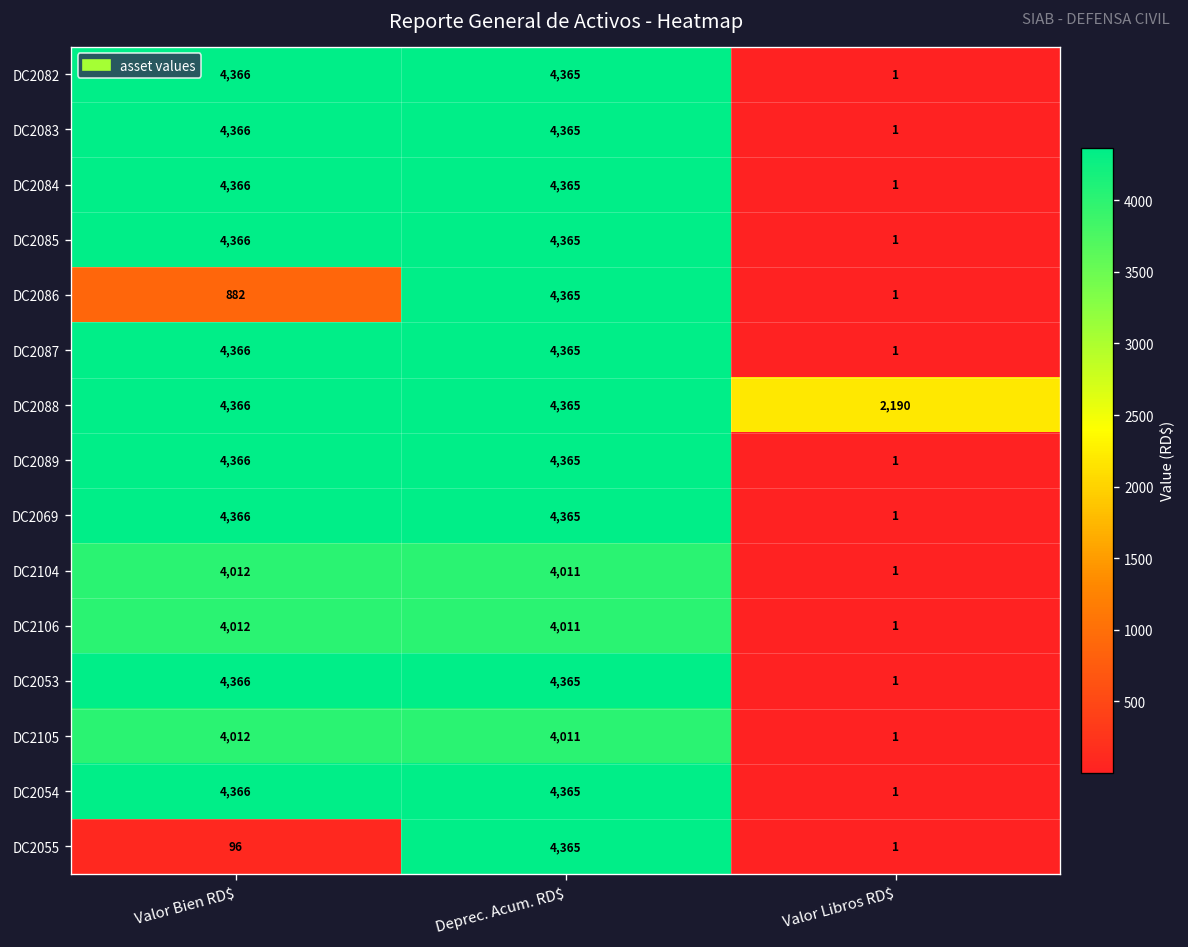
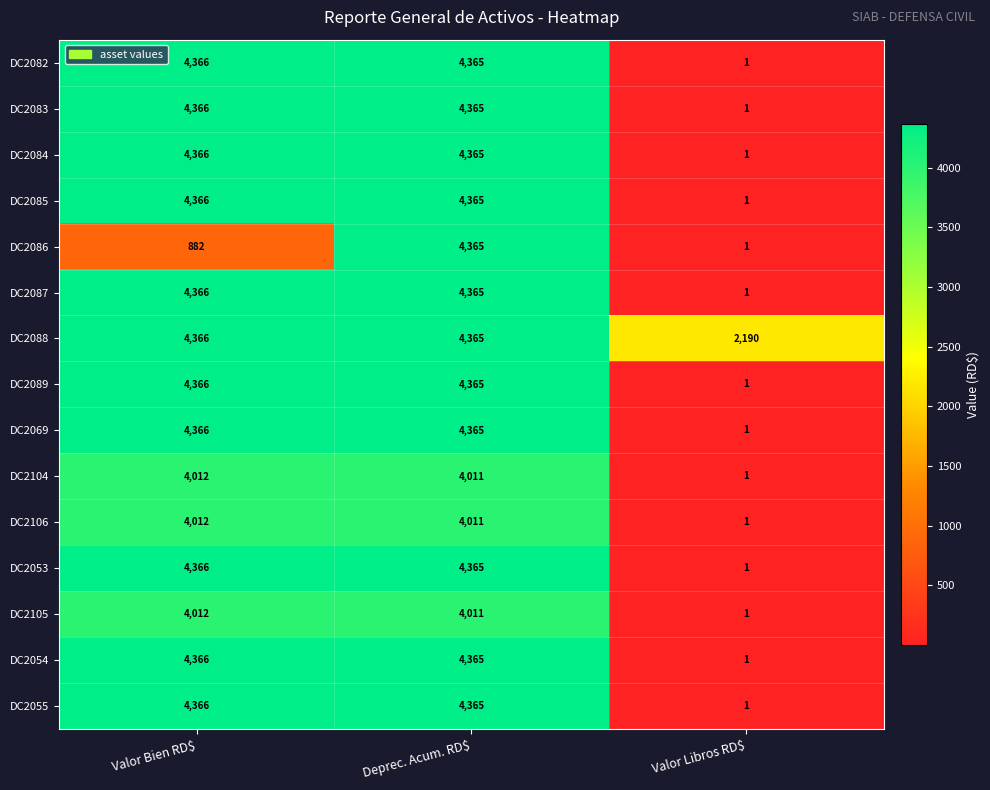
  {
    "DC2082": {
      "Valor Bien RD$": "4,366",
      "Deprec. Acum. RD$": "4,365",
      "Valor Libros RD$": "1"
    },
    "DC2083": {
      "Valor Bien RD$": "4,366",
      "Deprec. Acum. RD$": "4,365",
      "Valor Libros RD$": "1"
    },
    "DC2084": {
      "Valor Bien RD$": "4,366",
      "Deprec. Acum. RD$": "4,365",
      "Valor Libros RD$": "1"
    },
    "DC2085": {
      "Valor Bien RD$": "4,366",
      "Deprec. Acum. RD$": "4,365",
      "Valor Libros RD$": "1"
    },
    "DC2086": {
      "Valor Bien RD$": "882",
      "Deprec. Acum. RD$": "4,365",
      "Valor Libros RD$": "1"
    },
    "DC2087": {
      "Valor Bien RD$": "4,366",
      "Deprec. Acum. RD$": "4,365",
      "Valor Libros RD$": "1"
    },
    "DC2088": {
      "Valor Bien RD$": "4,366",
      "Deprec. Acum. RD$": "4,365",
      "Valor Libros RD$": "2,190"
    },
    "DC2089": {
      "Valor Bien RD$": "4,366",
      "Deprec. Acum. RD$": "4,365",
      "Valor Libros RD$": "1"
    },
    "DC2069": {
      "Valor Bien RD$": "4,366",
      "Deprec. Acum. RD$": "4,365",
      "Valor Libros RD$": "1"
    },
    "DC2104": {
      "Valor Bien RD$": "4,012",
      "Deprec. Acum. RD$": "4,011",
      "Valor Libros RD$": "1"
    },
    "DC2106": {
      "Valor Bien RD$": "4,012",
      "Deprec. Acum. RD$": "4,011",
      "Valor Libros RD$": "1"
    },
    "DC2053": {
      "Valor Bien RD$": "4,366",
      "Deprec. Acum. RD$": "4,365",
      "Valor Libros RD$": "1"
    },
    "DC2105": {
      "Valor Bien RD$": "4,012",
      "Deprec. Acum. RD$": "4,011",
      "Valor Libros RD$": "1"
    },
    "DC2054": {
      "Valor Bien RD$": "4,366",
      "Deprec. Acum. RD$": "4,365",
      "Valor Libros RD$": "1"
    },
    "DC2055": {
-     "Valor Bien RD$": "96",
+     "Valor Bien RD$": "4,366",
      "Deprec. Acum. RD$": "4,365",
      "Valor Libros RD$": "1"
    }
  }
